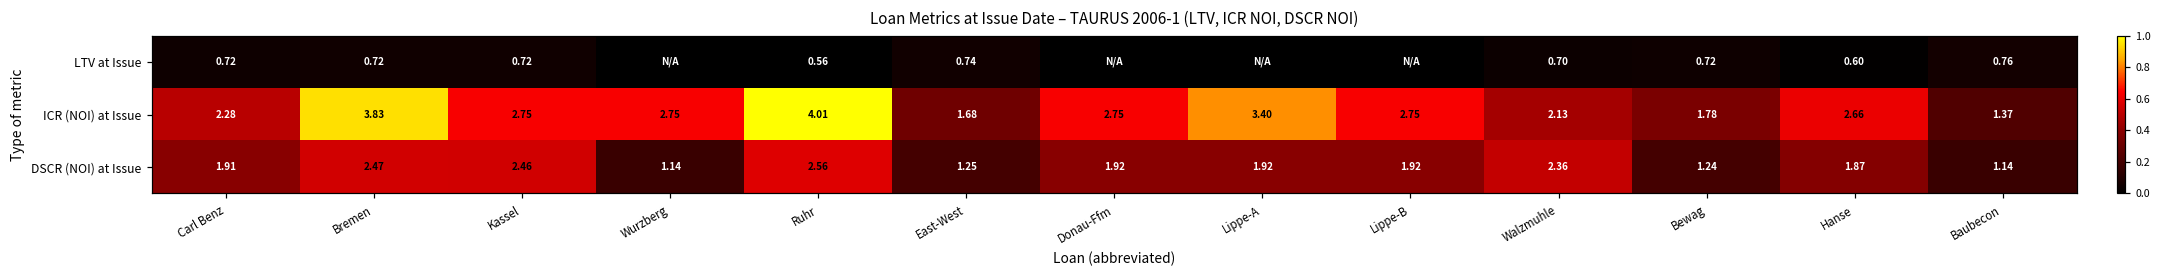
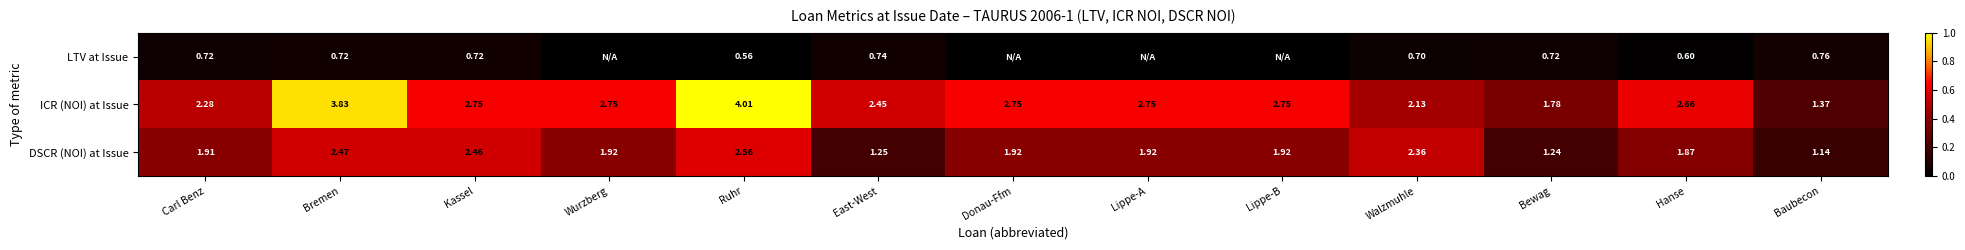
  {
    "LTV at Issue": {
      "Carl Benz": 0.72,
      "Bremen": 0.72,
      "Kassel": 0.72,
      "Ruhr": 0.56,
      "East-West": 0.74,
      "Walzmuhle": 0.70,
      "Bewag": 0.72,
      "Hanse": 0.60,
      "Baubecon": 0.76
    },
    "ICR (NOI) at Issue": {
      "Carl Benz": 2.28,
      "Bremen": 3.83,
      "Kassel": 2.75,
      "Wurzberg": 2.75,
      "Ruhr": 4.01,
-     "East-West": 1.68,
+     "East-West": 2.45,
      "Donau-Ffm": 2.75,
-     "Lippe-A": 3.40,
+     "Lippe-A": 2.75,
      "Lippe-B": 2.75,
      "Walzmuhle": 2.13,
      "Bewag": 1.78,
      "Hanse": 2.66,
      "Baubecon": 1.37
    },
    "DSCR (NOI) at Issue": {
      "Carl Benz": 1.91,
      "Bremen": 2.47,
      "Kassel": 2.46,
-     "Wurzberg": 1.14,
+     "Wurzberg": 1.92,
      "Ruhr": 2.56,
      "East-West": 1.25,
      "Donau-Ffm": 1.92,
      "Lippe-A": 1.92,
      "Lippe-B": 1.92,
      "Walzmuhle": 2.36,
      "Bewag": 1.24,
      "Hanse": 1.87,
      "Baubecon": 1.14
    }
  }
